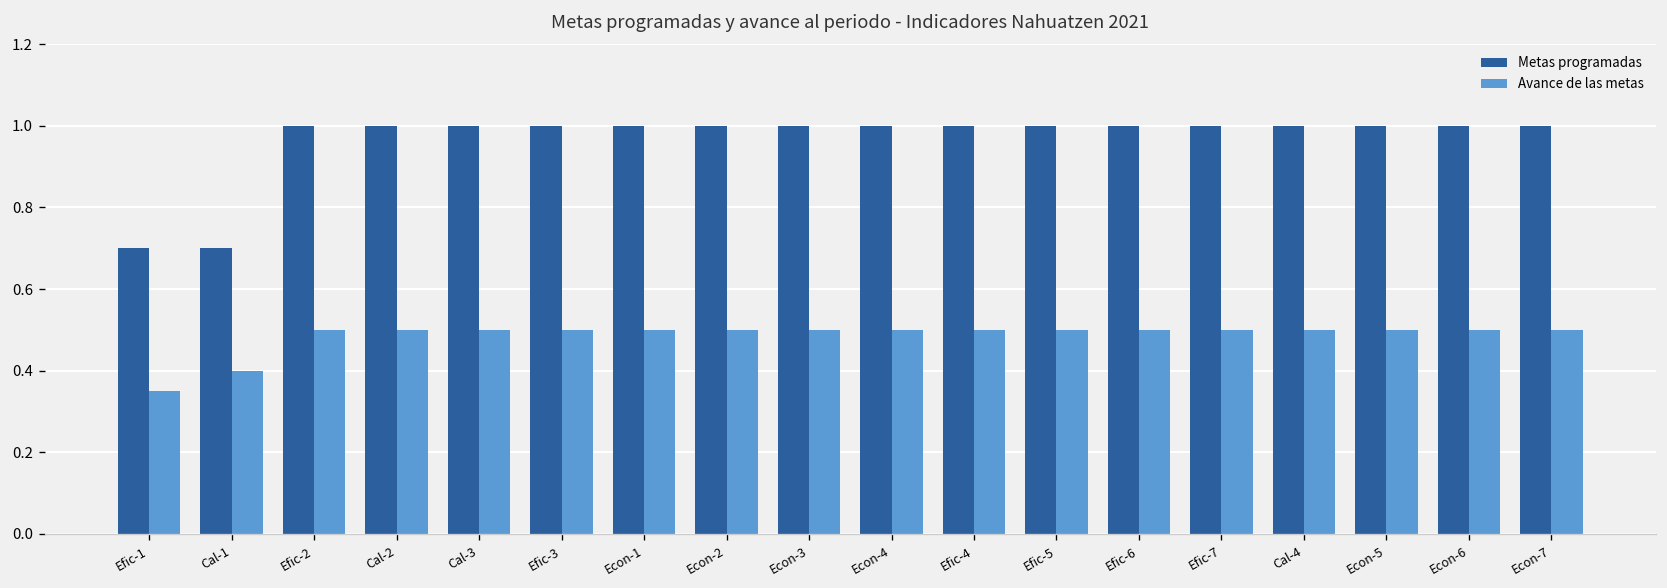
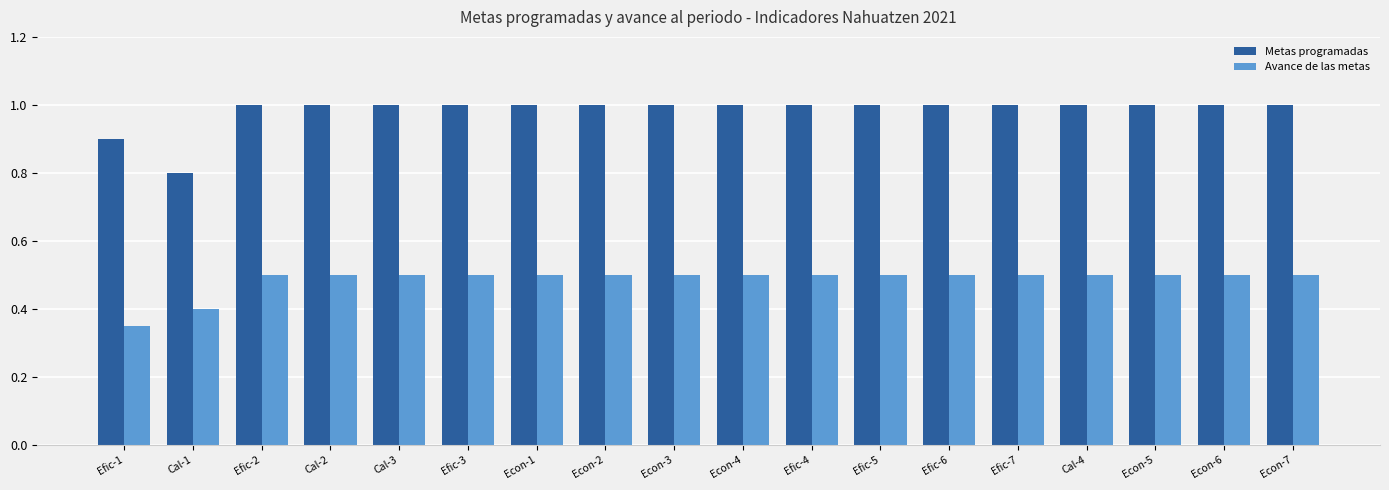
  {
    "Metas programadas": {
-     "Efic-1": 0.7,
-     "Cal-1": 0.7,
+     "Efic-1": 0.9,
+     "Cal-1": 0.8,
      "Efic-2": 1.0,
      "Cal-2": 1.0,
      "Cal-3": 1.0,
      "Efic-3": 1.0,
      "Econ-1": 1.0,
      "Econ-2": 1.0,
      "Econ-3": 1.0,
      "Econ-4": 1.0,
      "Efic-4": 1.0,
      "Efic-5": 1.0,
      "Efic-6": 1.0,
      "Efic-7": 1.0,
      "Cal-4": 1.0,
      "Econ-5": 1.0,
      "Econ-6": 1.0,
      "Econ-7": 1.0
    },
    "Avance de las metas": {
      "Efic-1": 0.35,
      "Cal-1": 0.4,
      "Efic-2": 0.5,
      "Cal-2": 0.5,
      "Cal-3": 0.5,
      "Efic-3": 0.5,
      "Econ-1": 0.5,
      "Econ-2": 0.5,
      "Econ-3": 0.5,
      "Econ-4": 0.5,
      "Efic-4": 0.5,
      "Efic-5": 0.5,
      "Efic-6": 0.5,
      "Efic-7": 0.5,
      "Cal-4": 0.5,
      "Econ-5": 0.5,
      "Econ-6": 0.5,
      "Econ-7": 0.5
    }
  }
